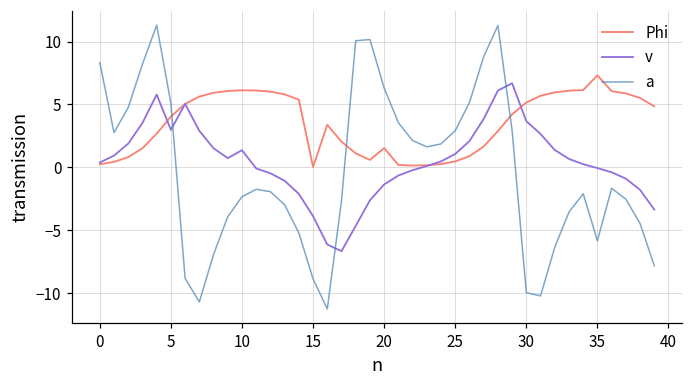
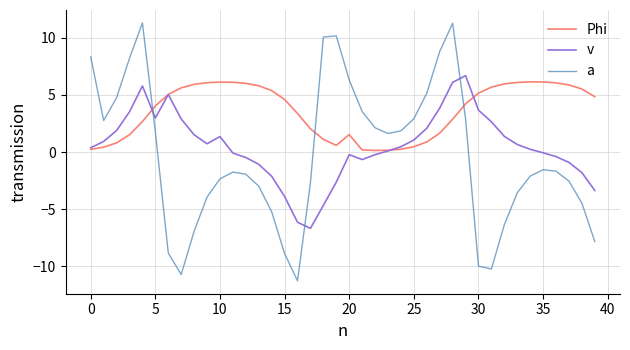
  {
    "Phi": {
      "5": 4.0,
      "10": 6.1,
-     "15": 0.0,
+     "15": 4.6,
      "20": 1.5,
      "25": 0.5,
      "30": 5.2,
-     "35": 7.3
+     "35": 6.1
    },
    "v": {
      "5": 3.0,
      "10": 1.4,
      "15": -3.9,
-     "20": -1.4,
+     "20": -0.2,
      "25": 1.1,
      "30": 3.7,
      "35": -0.1
    },
    "a": {
      "0": 8.3,
-     "5": 5.1,
+     "5": 1.8,
      "10": -2.3,
      "15": -8.9,
      "20": 6.3,
      "25": 2.9,
      "30": -10.0,
-     "35": -5.8
+     "35": -1.5
    }
  }
